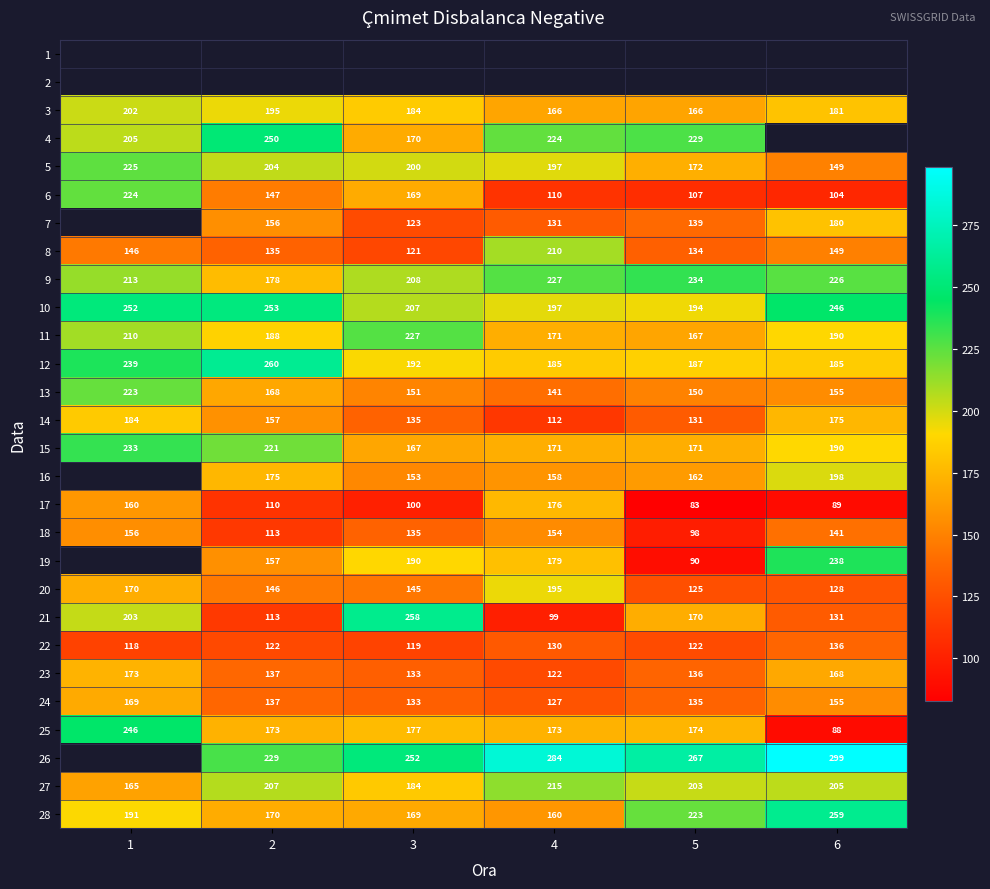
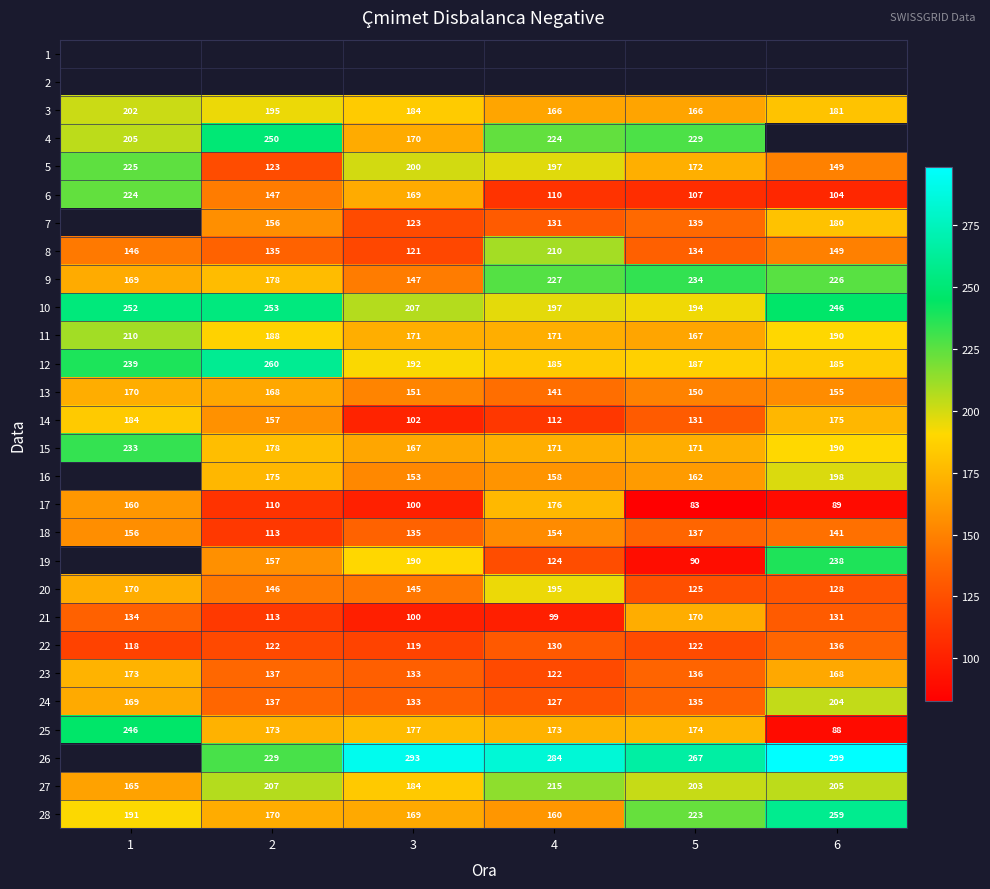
  {
    "3": {
      "1": 202,
      "2": 195,
      "3": 184,
      "4": 166,
      "5": 166,
      "6": 181
    },
    "4": {
      "1": 205,
      "2": 250,
      "3": 170,
      "4": 224,
      "5": 229
    },
    "5": {
      "1": 225,
-     "2": 204,
+     "2": 123,
      "3": 200,
      "4": 197,
      "5": 172,
      "6": 149
    },
    "6": {
      "1": 224,
      "2": 147,
      "3": 169,
      "4": 110,
      "5": 107,
      "6": 104
    },
    "7": {
      "2": 156,
      "3": 123,
      "4": 131,
      "5": 139,
      "6": 180
    },
    "8": {
      "1": 146,
      "2": 135,
      "3": 121,
      "4": 210,
      "5": 134,
      "6": 149
    },
    "9": {
-     "1": 213,
+     "1": 169,
      "2": 178,
-     "3": 208,
+     "3": 147,
      "4": 227,
      "5": 234,
      "6": 226
    },
    "10": {
      "1": 252,
      "2": 253,
      "3": 207,
      "4": 197,
      "5": 194,
      "6": 246
    },
    "11": {
      "1": 210,
      "2": 188,
-     "3": 227,
+     "3": 171,
      "4": 171,
      "5": 167,
      "6": 190
    },
    "12": {
      "1": 239,
      "2": 260,
      "3": 192,
      "4": 185,
      "5": 187,
      "6": 185
    },
    "13": {
-     "1": 223,
+     "1": 170,
      "2": 168,
      "3": 151,
      "4": 141,
      "5": 150,
      "6": 155
    },
    "14": {
      "1": 184,
      "2": 157,
-     "3": 135,
+     "3": 102,
      "4": 112,
      "5": 131,
      "6": 175
    },
    "15": {
      "1": 233,
-     "2": 221,
+     "2": 178,
      "3": 167,
      "4": 171,
      "5": 171,
      "6": 190
    },
    "16": {
      "2": 175,
      "3": 153,
      "4": 158,
      "5": 162,
      "6": 198
    },
    "17": {
      "1": 160,
      "2": 110,
      "3": 100,
      "4": 176,
      "5": 83,
      "6": 89
    },
    "18": {
      "1": 156,
      "2": 113,
      "3": 135,
      "4": 154,
-     "5": 98,
+     "5": 137,
      "6": 141
    },
    "19": {
      "2": 157,
      "3": 190,
-     "4": 179,
+     "4": 124,
      "5": 90,
      "6": 238
    },
    "20": {
      "1": 170,
      "2": 146,
      "3": 145,
      "4": 195,
      "5": 125,
      "6": 128
    },
    "21": {
-     "1": 203,
+     "1": 134,
      "2": 113,
-     "3": 258,
+     "3": 100,
      "4": 99,
      "5": 170,
      "6": 131
    },
    "22": {
      "1": 118,
      "2": 122,
      "3": 119,
      "4": 130,
      "5": 122,
      "6": 136
    },
    "23": {
      "1": 173,
      "2": 137,
      "3": 133,
      "4": 122,
      "5": 136,
      "6": 168
    },
    "24": {
      "1": 169,
      "2": 137,
      "3": 133,
      "4": 127,
      "5": 135,
-     "6": 155
+     "6": 204
    },
    "25": {
      "1": 246,
      "2": 173,
      "3": 177,
      "4": 173,
      "5": 174,
      "6": 88
    },
    "26": {
      "2": 229,
-     "3": 252,
+     "3": 293,
      "4": 284,
      "5": 267,
      "6": 299
    },
    "27": {
      "1": 165,
      "2": 207,
      "3": 184,
      "4": 215,
      "5": 203,
      "6": 205
    },
    "28": {
      "1": 191,
      "2": 170,
      "3": 169,
      "4": 160,
      "5": 223,
      "6": 259
    }
  }
